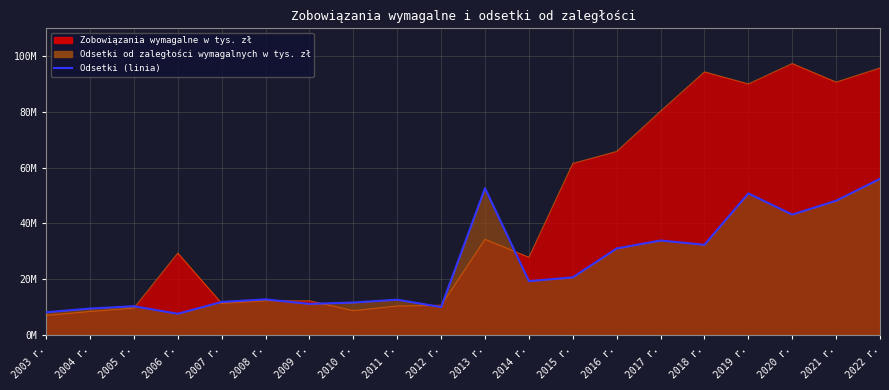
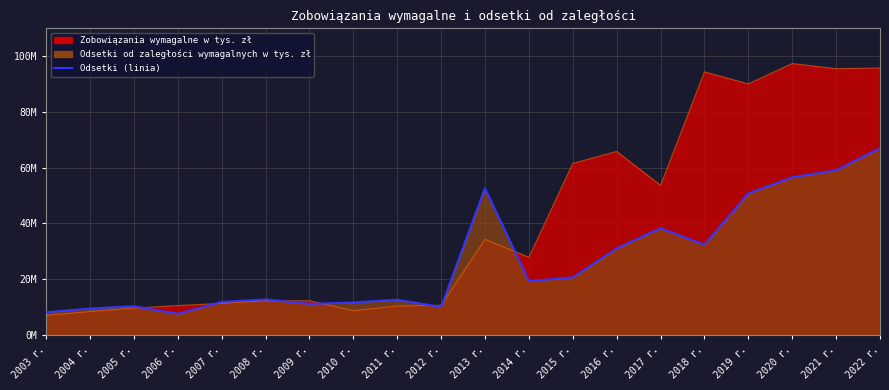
  {
    "Zobowiązania wymagalne w tys. zł": {
      "2003 r.": 7000000,
      "2004 r.": 8000000,
-     "2006 r.": 29000000,
+     "2006 r.": 11000000,
      "2009 r.": 12000000,
      "2010 r.": 9000000,
      "2011 r.": 10000000,
      "2013 r.": 34000000,
      "2014 r.": 28000000,
      "2015 r.": 62000000,
      "2016 r.": 66000000,
-     "2017 r.": 80000000,
+     "2017 r.": 54000000,
      "2018 r.": 94000000,
      "2019 r.": 90000000,
      "2020 r.": 97000000,
-     "2021 r.": 91000000,
+     "2021 r.": 96000000,
      "2022 r.": 96000000
    },
    "Odsetki od zaległości wymagalnych w tys. zł": {
      "2003 r.": 8000000,
      "2004 r.": 9000000,
      "2006 r.": 8000000,
      "2009 r.": 11000000,
      "2010 r.": 12000000,
      "2011 r.": 13000000,
      "2013 r.": 53000000,
      "2014 r.": 19000000,
      "2015 r.": 21000000,
      "2016 r.": 31000000,
-     "2017 r.": 34000000,
+     "2017 r.": 38000000,
      "2018 r.": 32000000,
      "2019 r.": 51000000,
-     "2020 r.": 43000000,
-     "2021 r.": 48000000,
-     "2022 r.": 56000000
+     "2020 r.": 57000000,
+     "2021 r.": 59000000,
+     "2022 r.": 67000000
    }
  }
